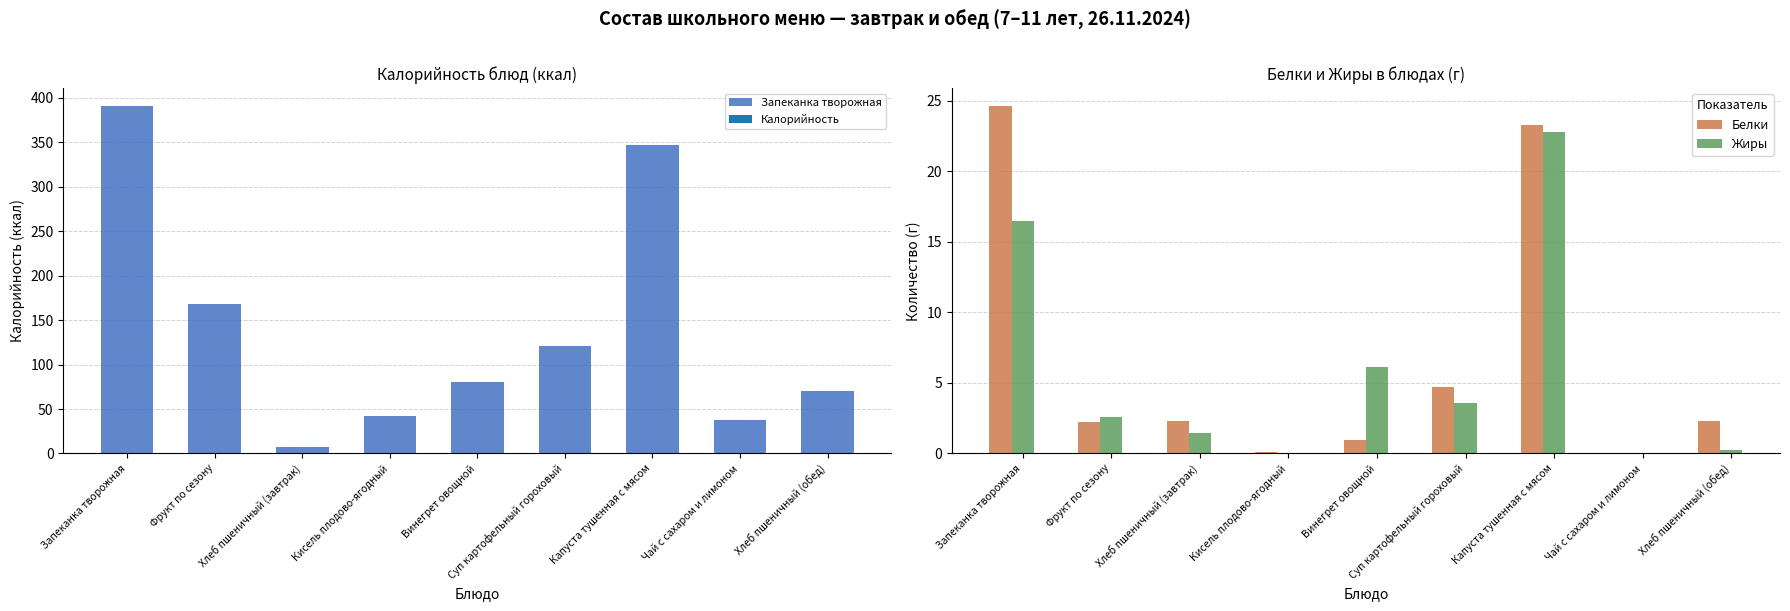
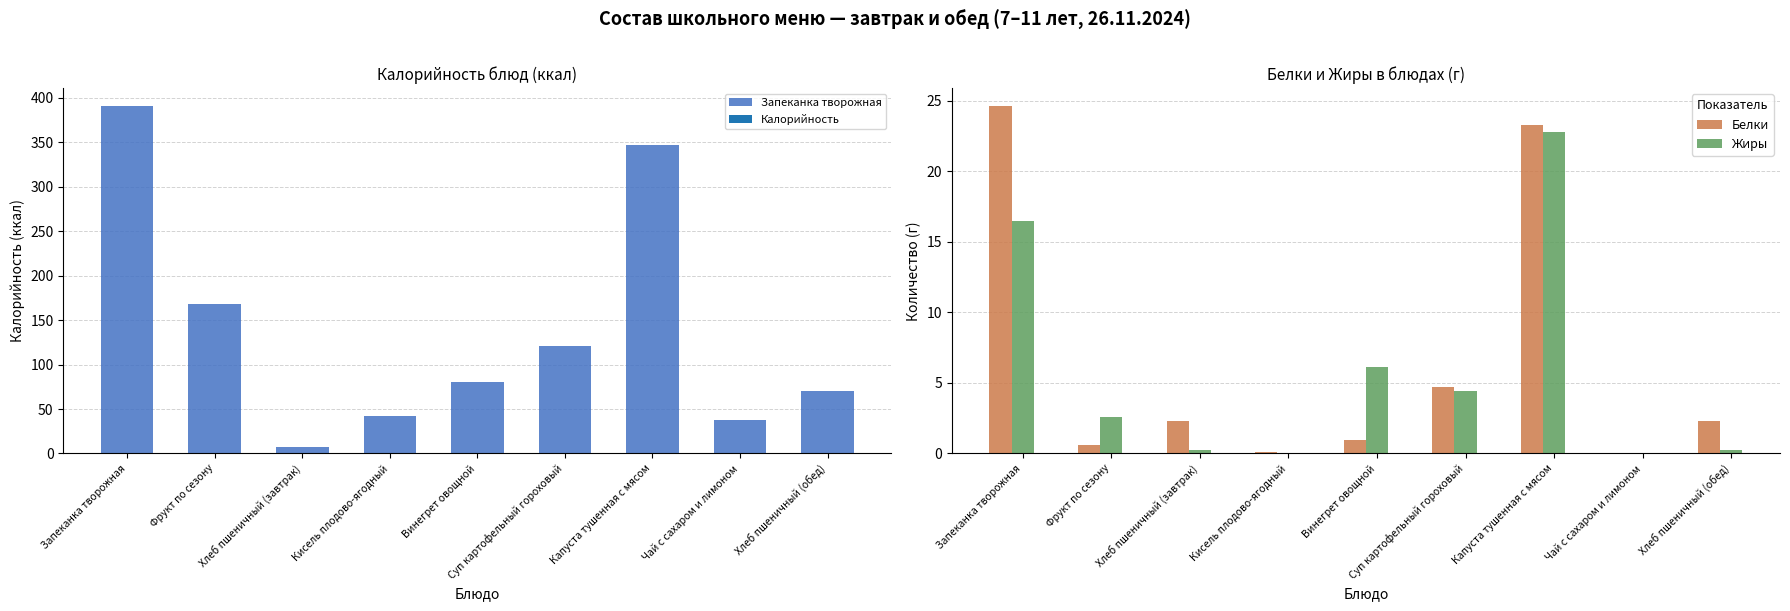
  {
    "Калорийность блюд (ккал)": {
      "Запеканка творожная": 390,
      "Фрукт по сезону": 170,
      "Хлеб пшеничный (завтрак)": 10,
      "Кисель плодово-ягодный": 40,
      "Винегрет овощной": 80,
      "Суп картофельный гороховый": 120,
      "Капуста тушенная с мясом": 350,
      "Чай с сахаром и лимоном": 40,
      "Хлеб пшеничный (обед)": 70
    },
    "Белки и Жиры в блюдах (г)": {
      "Белки": {
        "Запеканка творожная": 24.7,
-       "Фрукт по сезону": 2.2,
+       "Фрукт по сезону": 0.6,
        "Хлеб пшеничный (завтрак)": 2.3,
        "Винегрет овощной": 1.0,
        "Суп картофельный гороховый": 4.7,
        "Капуста тушенная с мясом": 23.3,
        "Хлеб пшеничный (обед)": 2.3
      },
      "Жиры": {
        "Запеканка творожная": 16.5,
        "Фрукт по сезону": 2.6,
-       "Хлеб пшеничный (завтрак)": 1.4,
+       "Хлеб пшеничный (завтрак)": 0.2,
        "Кисель плодово-ягодный": 0.0,
        "Винегрет овощной": 6.1,
-       "Суп картофельный гороховый": 3.6,
+       "Суп картофельный гороховый": 4.4,
        "Капуста тушенная с мясом": 22.8,
        "Чай с сахаром и лимоном": 0.0,
        "Хлеб пшеничный (обед)": 0.2
      }
    }
  }
